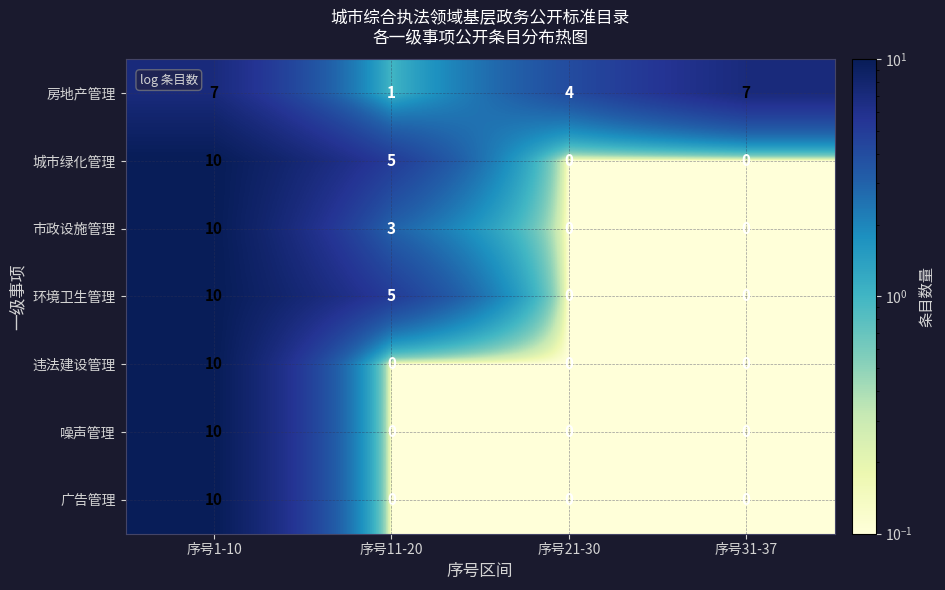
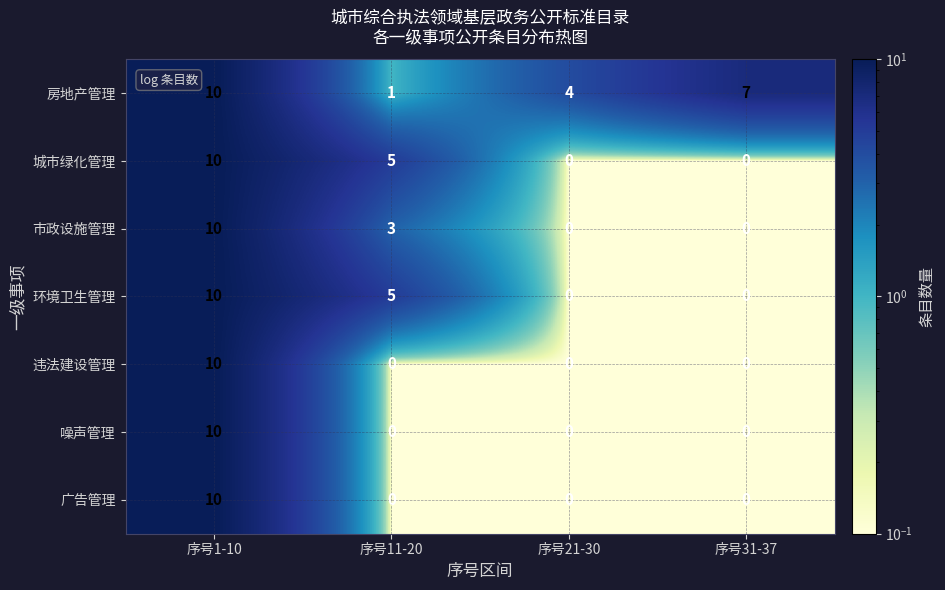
  {
    "房地产管理": {
-     "序号1-10": 7,
+     "序号1-10": 10,
      "序号11-20": 1,
      "序号21-30": 4,
      "序号31-37": 7
    },
    "城市绿化管理": {
      "序号1-10": 10,
      "序号11-20": 5,
      "序号21-30": 0
    },
    "市政设施管理": {
      "序号1-10": 10,
      "序号11-20": 3
    },
    "环境卫生管理": {
      "序号1-10": 10,
      "序号11-20": 5
    },
    "违法建设管理": {
      "序号1-10": 10,
      "序号11-20": 0
    },
    "噪声管理": {
      "序号1-10": 10
    },
    "广告管理": {
      "序号1-10": 10
    }
  }
